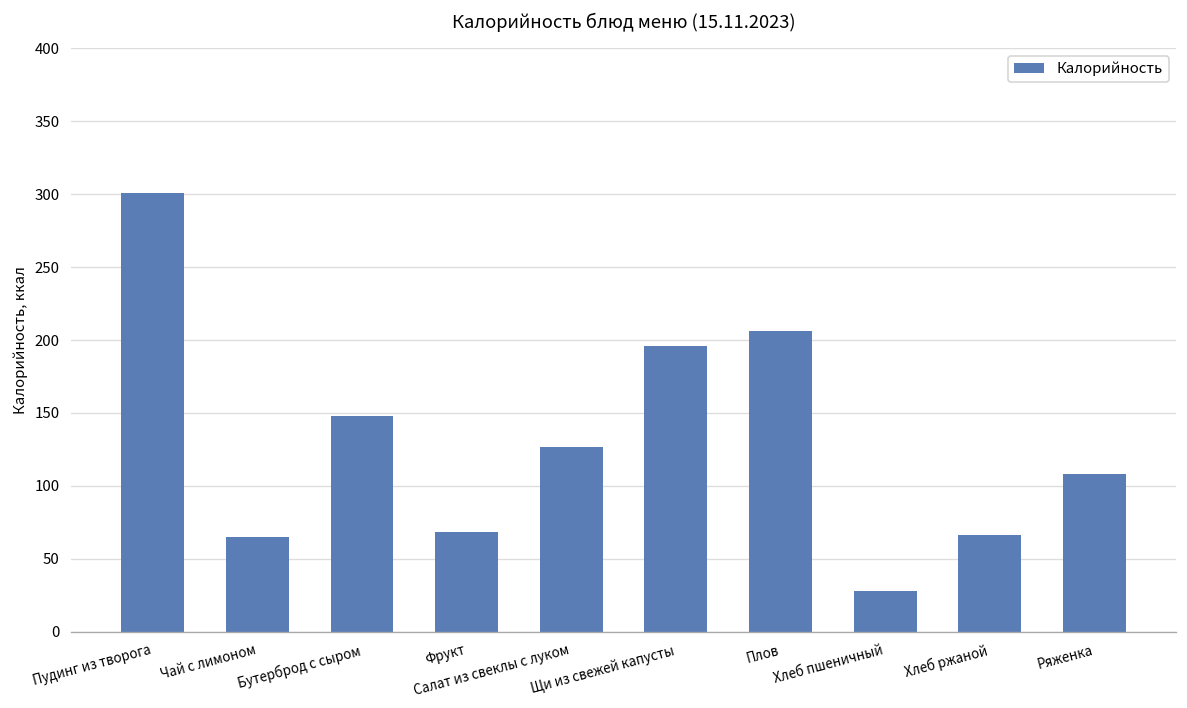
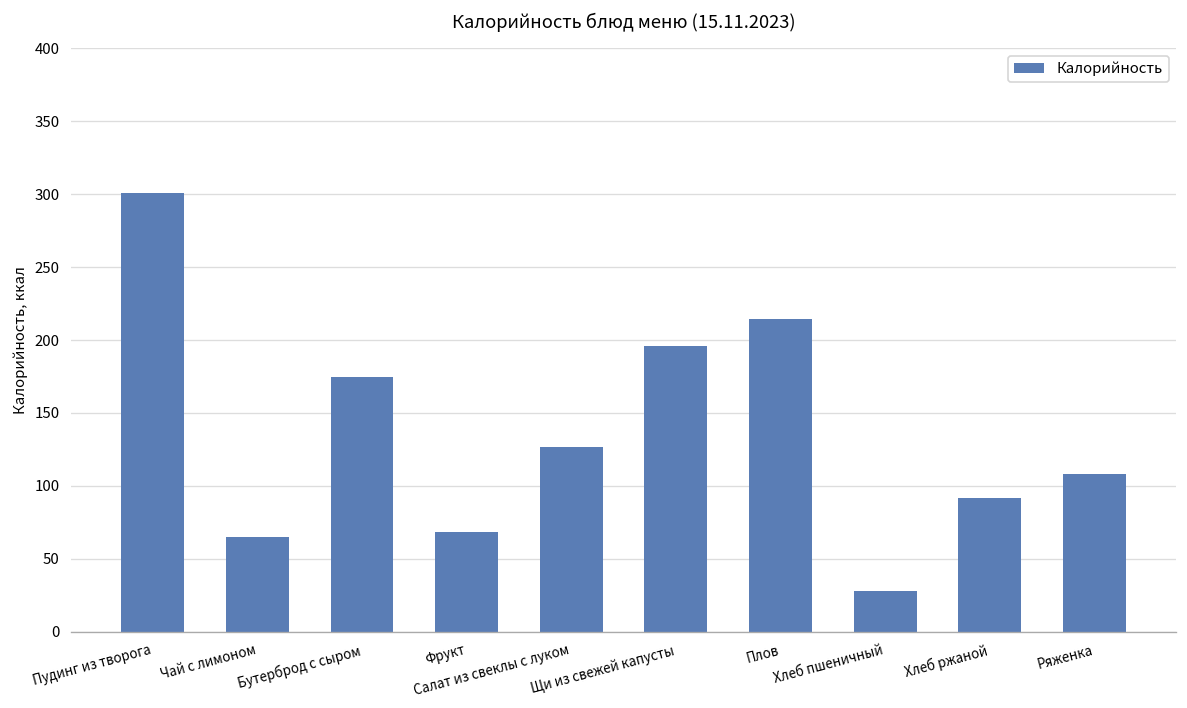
  {
    "Пудинг из творога": 301,
    "Чай с лимоном": 65,
-   "Бутерброд с сыром": 148,
+   "Бутерброд с сыром": 175,
    "Фрукт": 68,
    "Салат из свеклы с луком": 127,
    "Щи из свежей капусты": 196,
-   "Плов": 206,
+   "Плов": 214,
    "Хлеб пшеничный": 28,
-   "Хлеб ржаной": 66,
+   "Хлеб ржаной": 92,
    "Ряженка": 108
  }
